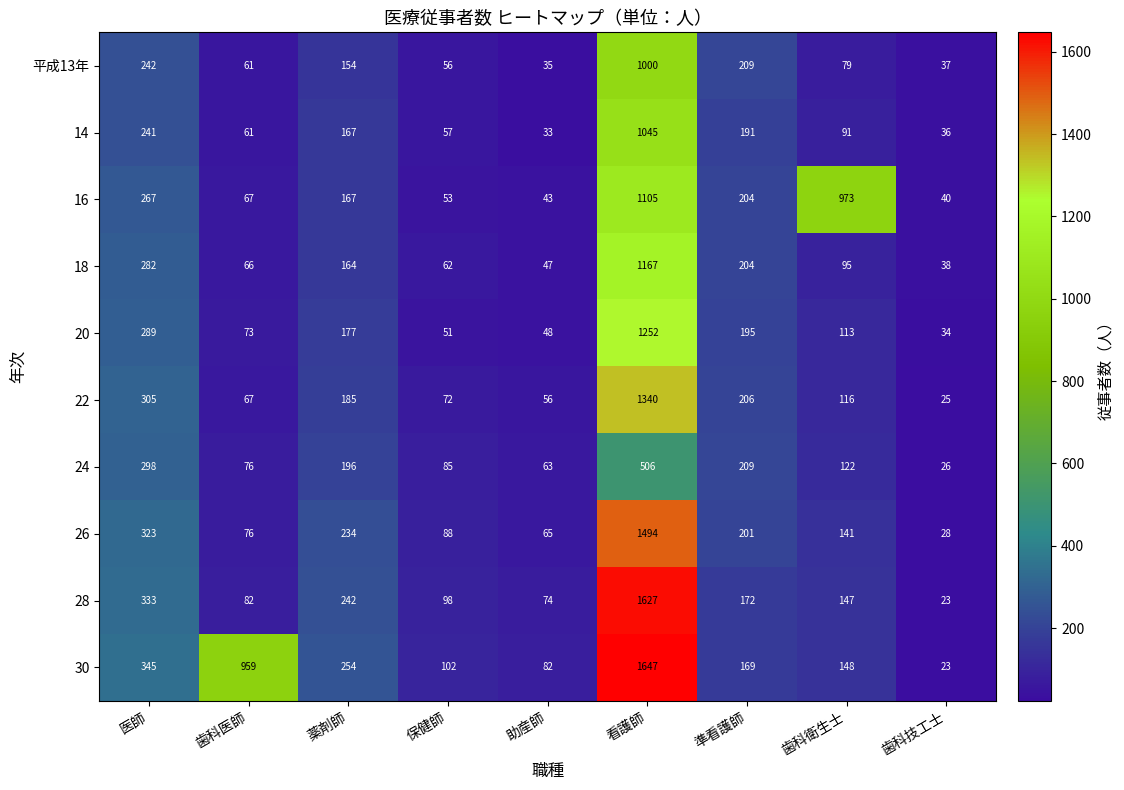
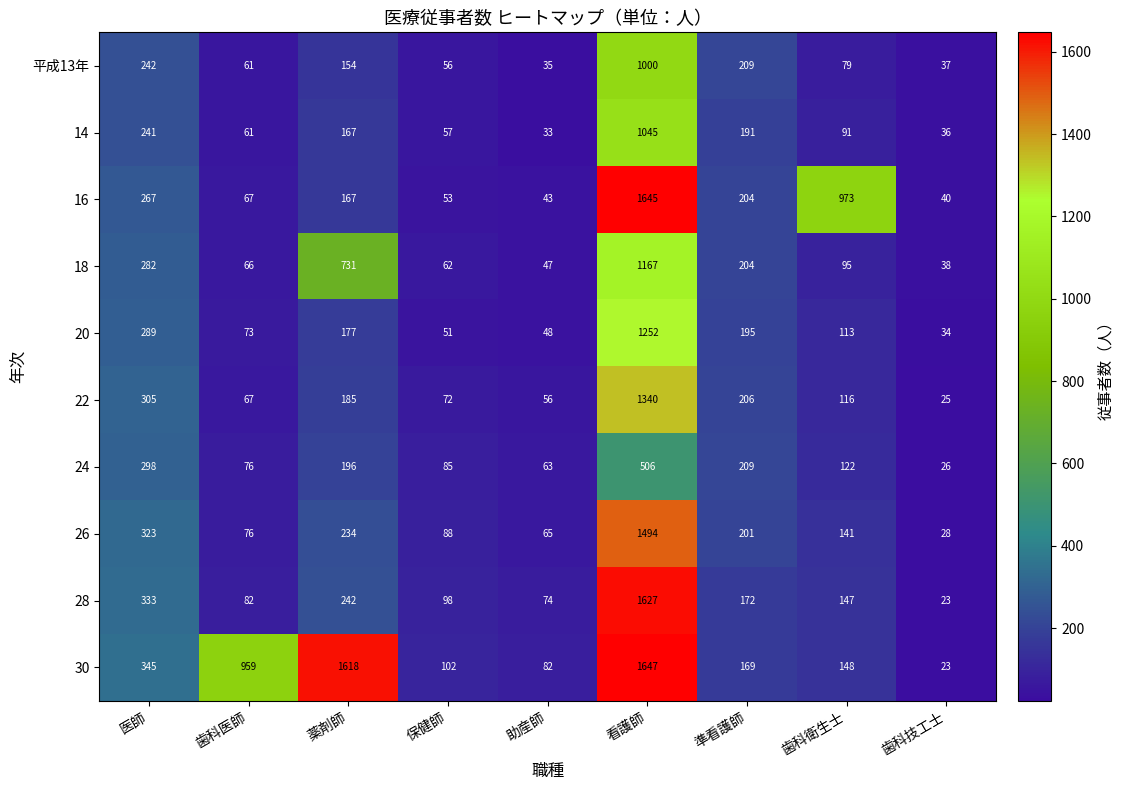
  {
    "平成13年": {
      "医師": 242,
      "歯科医師": 61,
      "薬剤師": 154,
      "保健師": 56,
      "助産師": 35,
      "看護師": 1000,
      "準看護師": 209,
      "歯科衛生士": 79,
      "歯科技工士": 37
    },
    "14": {
      "医師": 241,
      "歯科医師": 61,
      "薬剤師": 167,
      "保健師": 57,
      "助産師": 33,
      "看護師": 1045,
      "準看護師": 191,
      "歯科衛生士": 91,
      "歯科技工士": 36
    },
    "16": {
      "医師": 267,
      "歯科医師": 67,
      "薬剤師": 167,
      "保健師": 53,
      "助産師": 43,
-     "看護師": 1105,
+     "看護師": 1645,
      "準看護師": 204,
      "歯科衛生士": 973,
      "歯科技工士": 40
    },
    "18": {
      "医師": 282,
      "歯科医師": 66,
-     "薬剤師": 164,
+     "薬剤師": 731,
      "保健師": 62,
      "助産師": 47,
      "看護師": 1167,
      "準看護師": 204,
      "歯科衛生士": 95,
      "歯科技工士": 38
    },
    "20": {
      "医師": 289,
      "歯科医師": 73,
      "薬剤師": 177,
      "保健師": 51,
      "助産師": 48,
      "看護師": 1252,
      "準看護師": 195,
      "歯科衛生士": 113,
      "歯科技工士": 34
    },
    "22": {
      "医師": 305,
      "歯科医師": 67,
      "薬剤師": 185,
      "保健師": 72,
      "助産師": 56,
      "看護師": 1340,
      "準看護師": 206,
      "歯科衛生士": 116,
      "歯科技工士": 25
    },
    "24": {
      "医師": 298,
      "歯科医師": 76,
      "薬剤師": 196,
      "保健師": 85,
      "助産師": 63,
      "看護師": 506,
      "準看護師": 209,
      "歯科衛生士": 122,
      "歯科技工士": 26
    },
    "26": {
      "医師": 323,
      "歯科医師": 76,
      "薬剤師": 234,
      "保健師": 88,
      "助産師": 65,
      "看護師": 1494,
      "準看護師": 201,
      "歯科衛生士": 141,
      "歯科技工士": 28
    },
    "28": {
      "医師": 333,
      "歯科医師": 82,
      "薬剤師": 242,
      "保健師": 98,
      "助産師": 74,
      "看護師": 1627,
      "準看護師": 172,
      "歯科衛生士": 147,
      "歯科技工士": 23
    },
    "30": {
      "医師": 345,
      "歯科医師": 959,
-     "薬剤師": 254,
+     "薬剤師": 1618,
      "保健師": 102,
      "助産師": 82,
      "看護師": 1647,
      "準看護師": 169,
      "歯科衛生士": 148,
      "歯科技工士": 23
    }
  }
